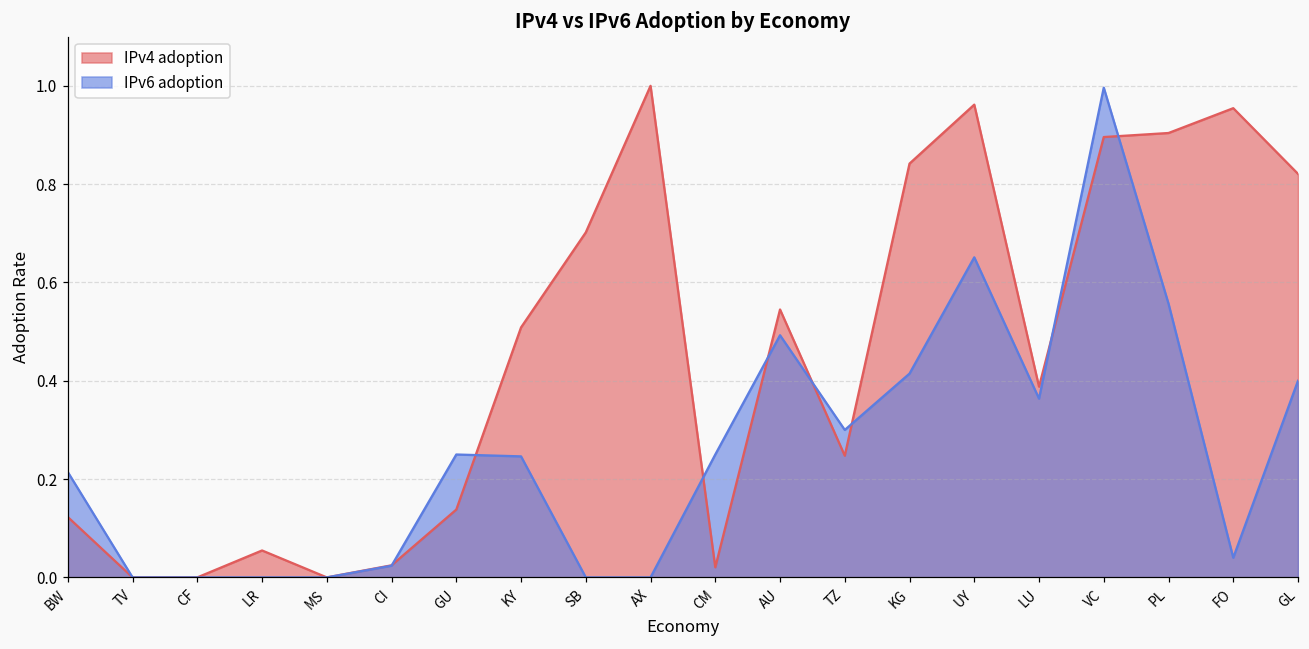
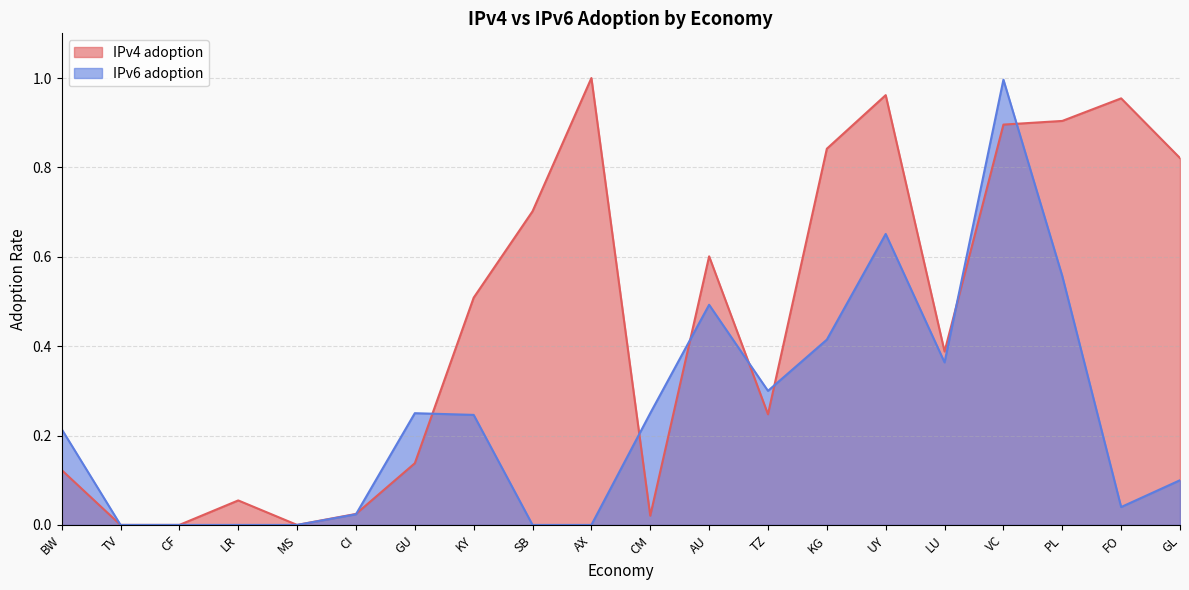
  {
    "IPv4 adoption": {
      "BW": 0.12,
      "LR": 0.05,
      "GU": 0.14,
      "KY": 0.51,
      "SB": 0.70,
      "AX": 1.00,
      "CM": 0.02,
-     "AU": 0.55,
+     "AU": 0.60,
      "TZ": 0.25,
      "KG": 0.84,
      "UY": 0.96,
      "LU": 0.39,
      "VC": 0.90,
      "PL": 0.90,
      "FO": 0.95,
      "GL": 0.82
    },
    "IPv6 adoption": {
      "BW": 0.21,
      "LR": 0.0,
      "GU": 0.25,
      "KY": 0.25,
      "SB": 0.0,
      "AX": 0.0,
      "CM": 0.25,
      "AU": 0.49,
      "TZ": 0.3,
      "KG": 0.41,
      "UY": 0.65,
      "LU": 0.36,
      "VC": 1.0,
      "PL": 0.56,
      "FO": 0.04,
-     "GL": 0.4
+     "GL": 0.1
    }
  }
